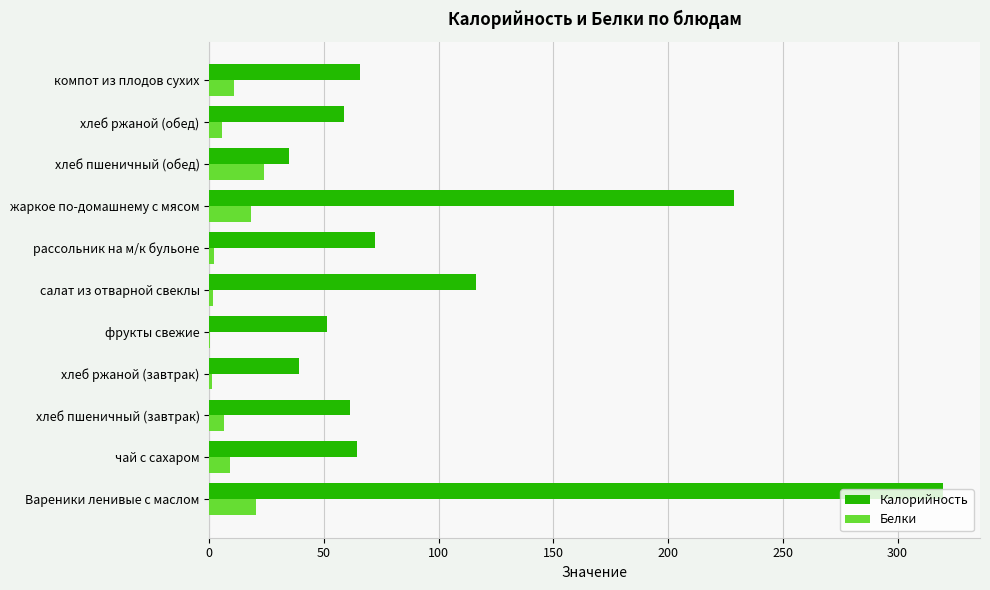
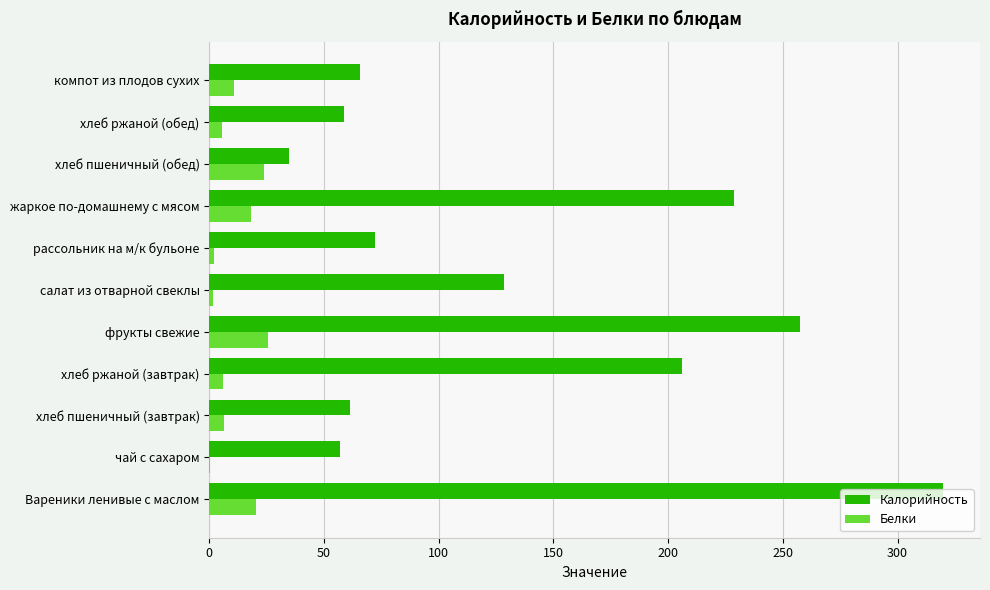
  {
    "Калорийность": {
      "компот из плодов сухих": 66,
      "хлеб ржаной (обед)": 59,
      "хлеб пшеничный (обед)": 35,
      "жаркое по-домашнему с мясом": 229,
      "рассольник на м/к бульоне": 72,
-     "салат из отварной свеклы": 116,
-     "фрукты свежие": 51,
-     "хлеб ржаной (завтрак)": 39,
+     "салат из отварной свеклы": 129,
+     "фрукты свежие": 258,
+     "хлеб ржаной (завтрак)": 206,
      "хлеб пшеничный (завтрак)": 61,
-     "чай с сахаром": 65
+     "чай с сахаром": 57
    },
    "Белки": {
      "компот из плодов сухих": 11,
      "хлеб ржаной (обед)": 6,
      "хлеб пшеничный (обед)": 24,
      "жаркое по-домашнему с мясом": 18,
      "рассольник на м/к бульоне": 2,
      "салат из отварной свеклы": 1,
-     "фрукты свежие": 0,
-     "хлеб ржаной (завтрак)": 1,
+     "фрукты свежие": 26,
+     "хлеб ржаной (завтрак)": 6,
      "хлеб пшеничный (завтрак)": 6,
-     "чай с сахаром": 9,
+     "чай с сахаром": 0,
      "Вареники ленивые с маслом": 20
    }
  }
